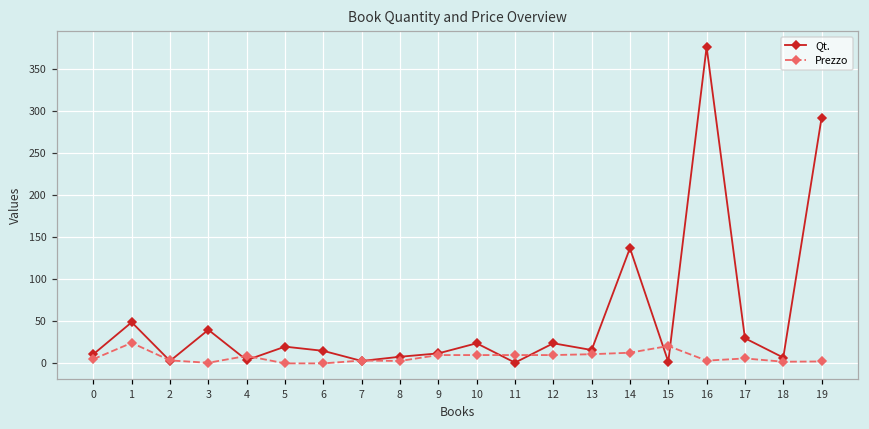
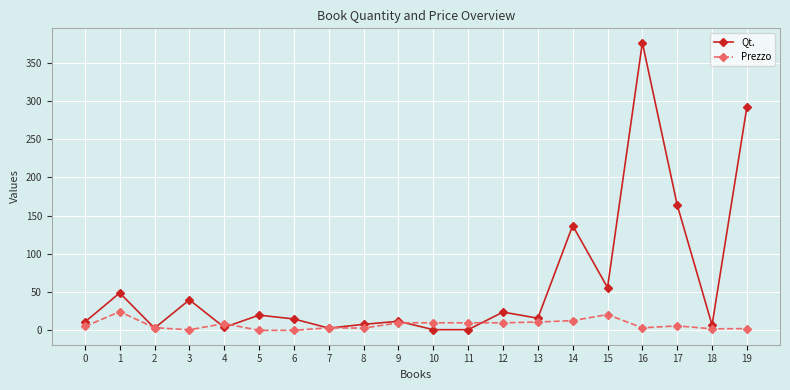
  {
    "Qt.": {
      "0": 10,
      "1": 50,
      "3": 40,
      "4": 0,
      "5": 20,
      "6": 20,
      "8": 10,
-     "10": 20,
+     "10": 0,
      "11": 0,
      "12": 20,
      "13": 20,
      "14": 140,
-     "15": 0,
+     "15": 60,
      "16": 380,
-     "17": 30,
+     "17": 160,
      "18": 10,
      "19": 290
    },
    "Prezzo": {
      "0": 10,
      "1": 20,
      "3": 0,
      "4": 10,
      "5": 0,
      "6": 0,
      "8": 0,
      "10": 10,
      "11": 10,
      "12": 10,
      "13": 10,
      "14": 10,
      "15": 20,
      "16": 0,
      "17": 10,
      "18": 0,
      "19": 0
    }
  }
